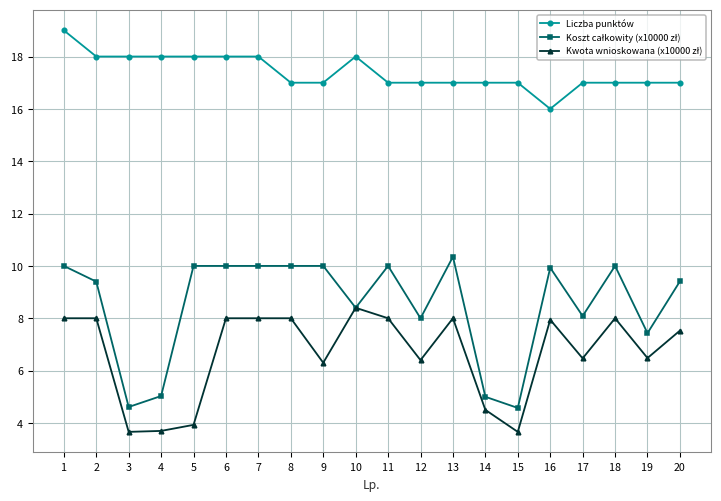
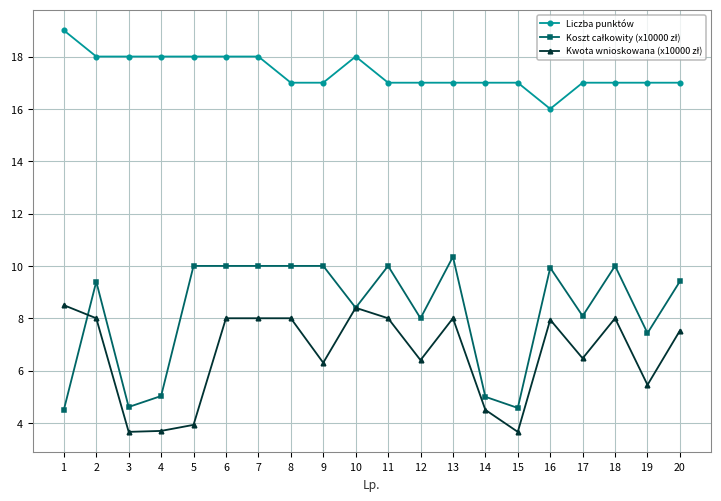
  {
    "Liczba punktów": {
      "1": 19.0,
      "2": 18.0,
      "3": 18.0,
      "4": 18.0,
      "5": 18.0,
      "6": 18.0,
      "7": 18.0,
      "8": 17.0,
      "9": 17.0,
      "10": 18.0,
      "11": 17.0,
      "12": 17.0,
      "13": 17.0,
      "14": 17.0,
      "15": 17.0,
      "16": 16.0,
      "17": 17.0,
      "18": 17.0,
      "19": 17.0,
      "20": 17.0
    },
    "Koszt całkowity (x10000 zł)": {
-     "1": 10.0,
+     "1": 4.5,
      "2": 9.4,
      "3": 4.6,
      "4": 5.0,
      "5": 10.0,
      "6": 10.0,
      "7": 10.0,
      "8": 10.0,
      "9": 10.0,
      "11": 10.0,
      "12": 8.0,
      "13": 10.4,
      "14": 5.0,
      "15": 4.6,
      "16": 9.9,
      "17": 8.1,
      "18": 10.0,
      "19": 7.4,
      "20": 9.4
    },
    "Kwota wnioskowana (x10000 zł)": {
-     "1": 8.0,
+     "1": 8.5,
      "2": 8.0,
      "3": 3.7,
      "4": 3.7,
      "5": 3.9,
      "6": 8.0,
      "7": 8.0,
      "8": 8.0,
      "9": 6.3,
      "11": 8.0,
      "12": 6.4,
      "13": 8.0,
      "14": 4.5,
      "15": 3.7,
      "16": 7.9,
      "17": 6.5,
      "18": 8.0,
-     "19": 6.5,
+     "19": 5.5,
      "20": 7.5
    }
  }
